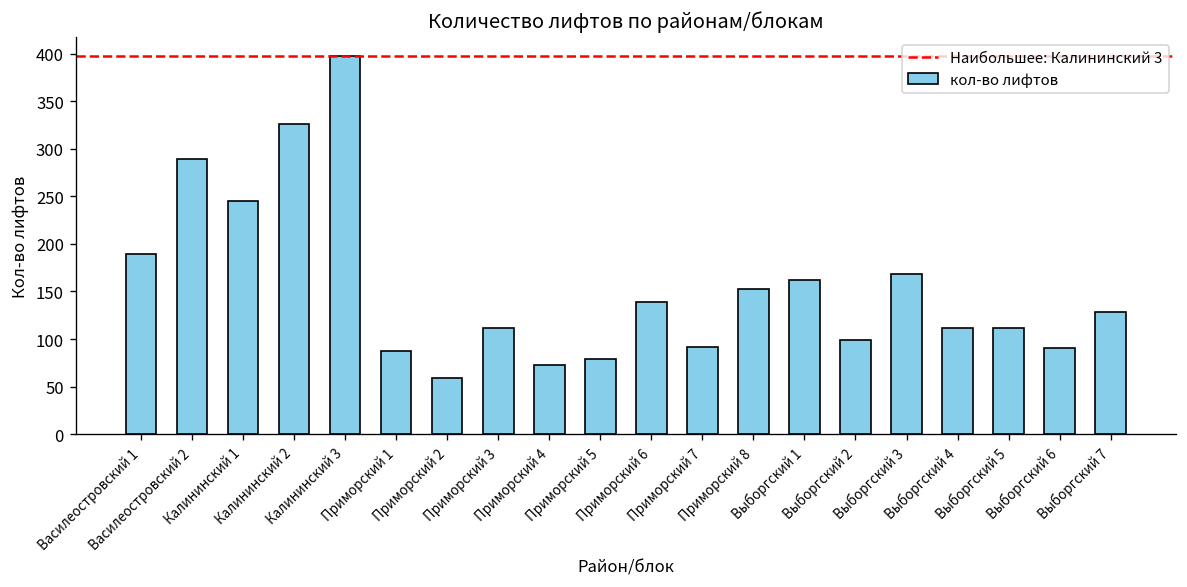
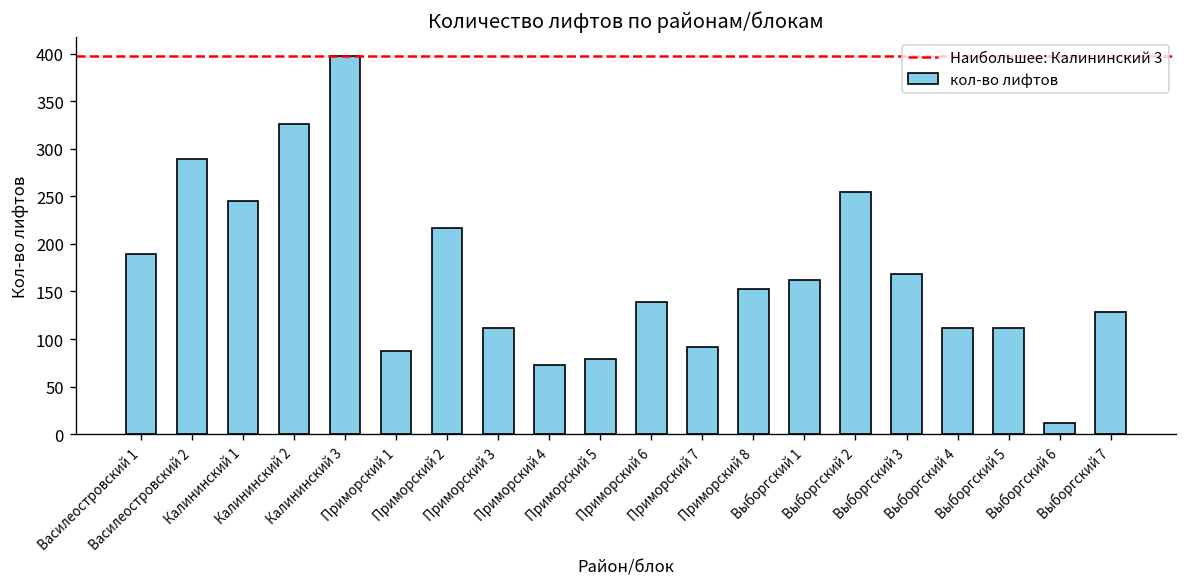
  {
    "Василеостровский 1": 190,
    "Василеостровский 2": 290,
    "Калининский 1": 250,
    "Калининский 2": 330,
    "Калининский 3": 400,
    "Приморский 1": 90,
-   "Приморский 2": 60,
+   "Приморский 2": 220,
    "Приморский 3": 110,
    "Приморский 4": 70,
    "Приморский 5": 80,
    "Приморский 6": 140,
    "Приморский 7": 90,
    "Приморский 8": 150,
    "Выборгский 1": 160,
-   "Выборгский 2": 100,
+   "Выборгский 2": 250,
    "Выборгский 3": 170,
    "Выборгский 4": 110,
    "Выборгский 5": 110,
-   "Выборгский 6": 90,
+   "Выборгский 6": 10,
    "Выборгский 7": 130
  }
